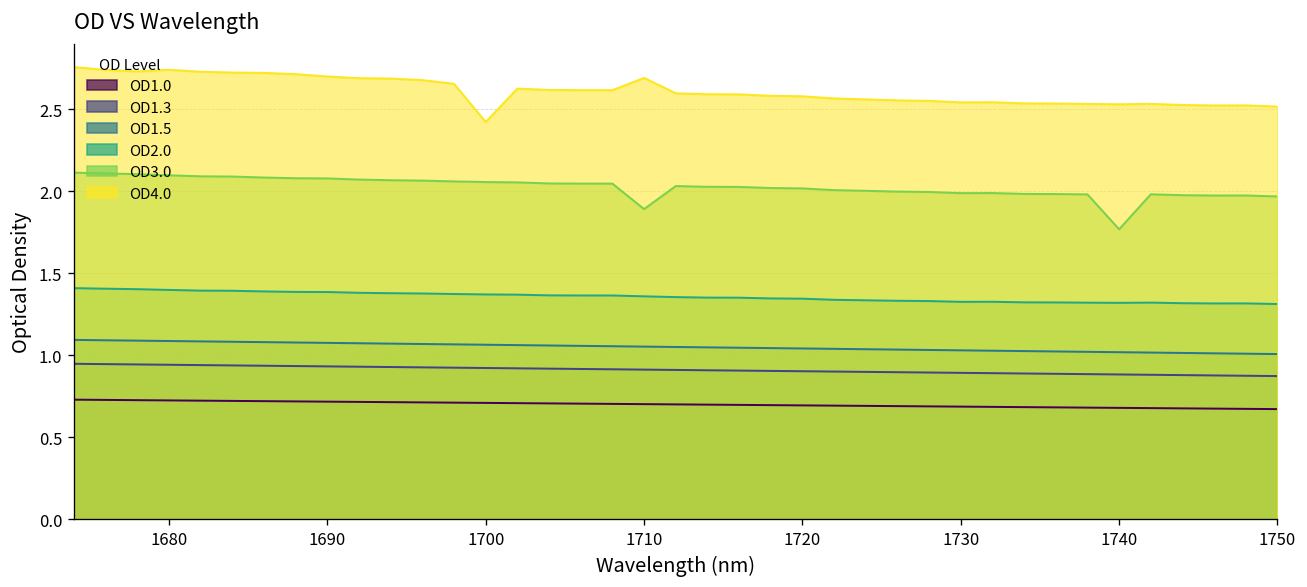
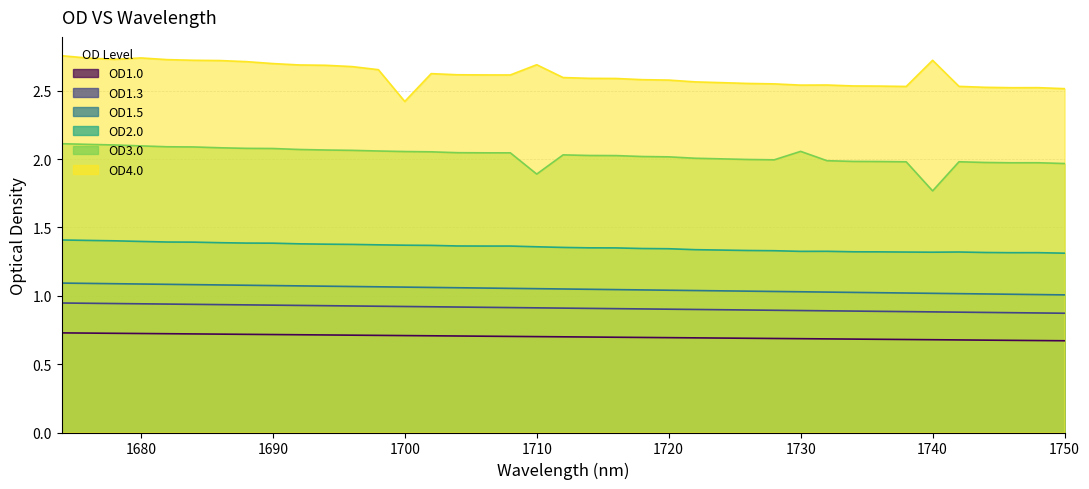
  {
    "OD1.0": {
      "1680": 0.72,
      "1690": 0.72,
      "1700": 0.71,
      "1710": 0.70,
      "1720": 0.69,
      "1730": 0.69,
      "1740": 0.68,
      "1750": 0.67
    },
    "OD3.0": {
      "1680": 2.10,
      "1690": 2.08,
      "1700": 2.06,
      "1710": 1.89,
      "1720": 2.02,
-     "1730": 1.99,
+     "1730": 2.06,
      "1740": 1.77,
      "1750": 1.97
    },
    "OD4.0": {
      "1680": 2.74,
      "1690": 2.70,
      "1700": 2.42,
      "1710": 2.69,
      "1720": 2.58,
      "1730": 2.54,
-     "1740": 2.53,
+     "1740": 2.72,
      "1750": 2.52
    }
  }
